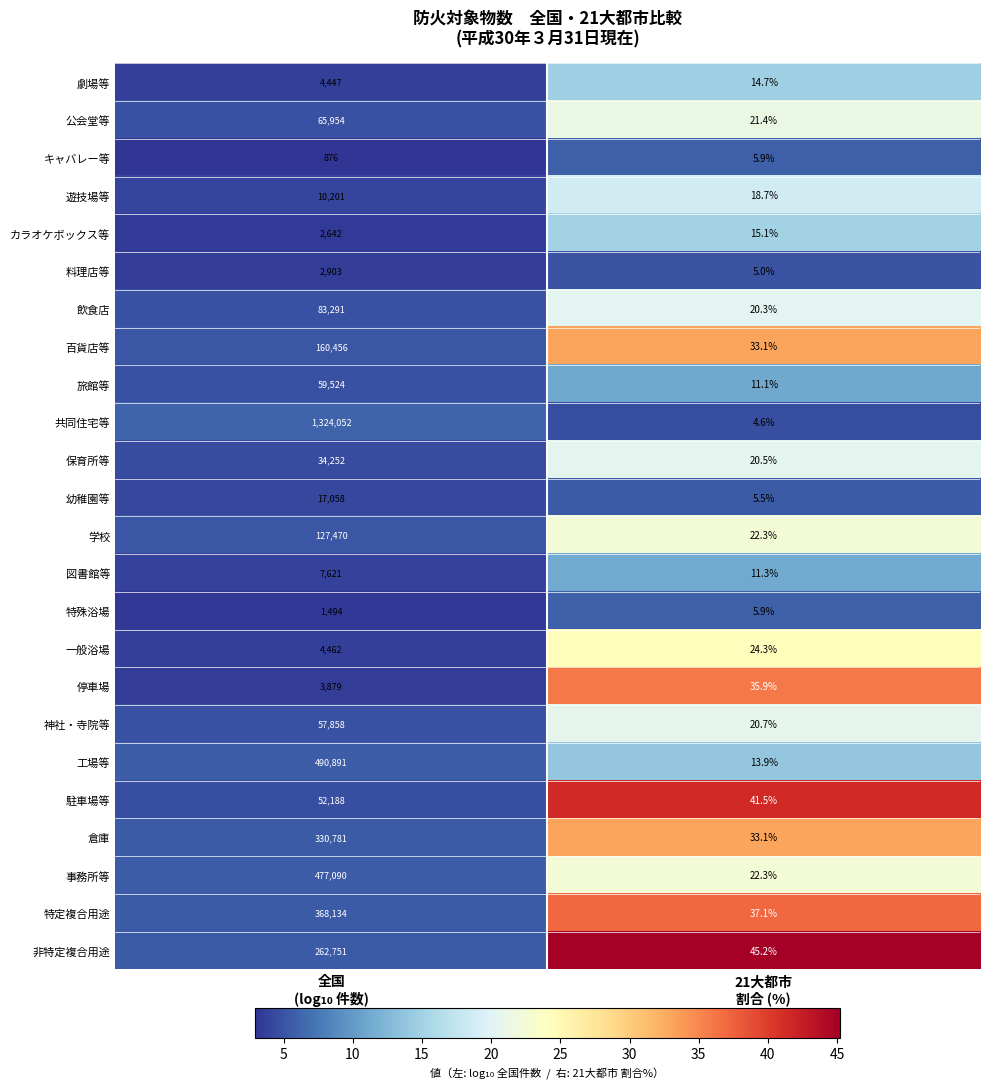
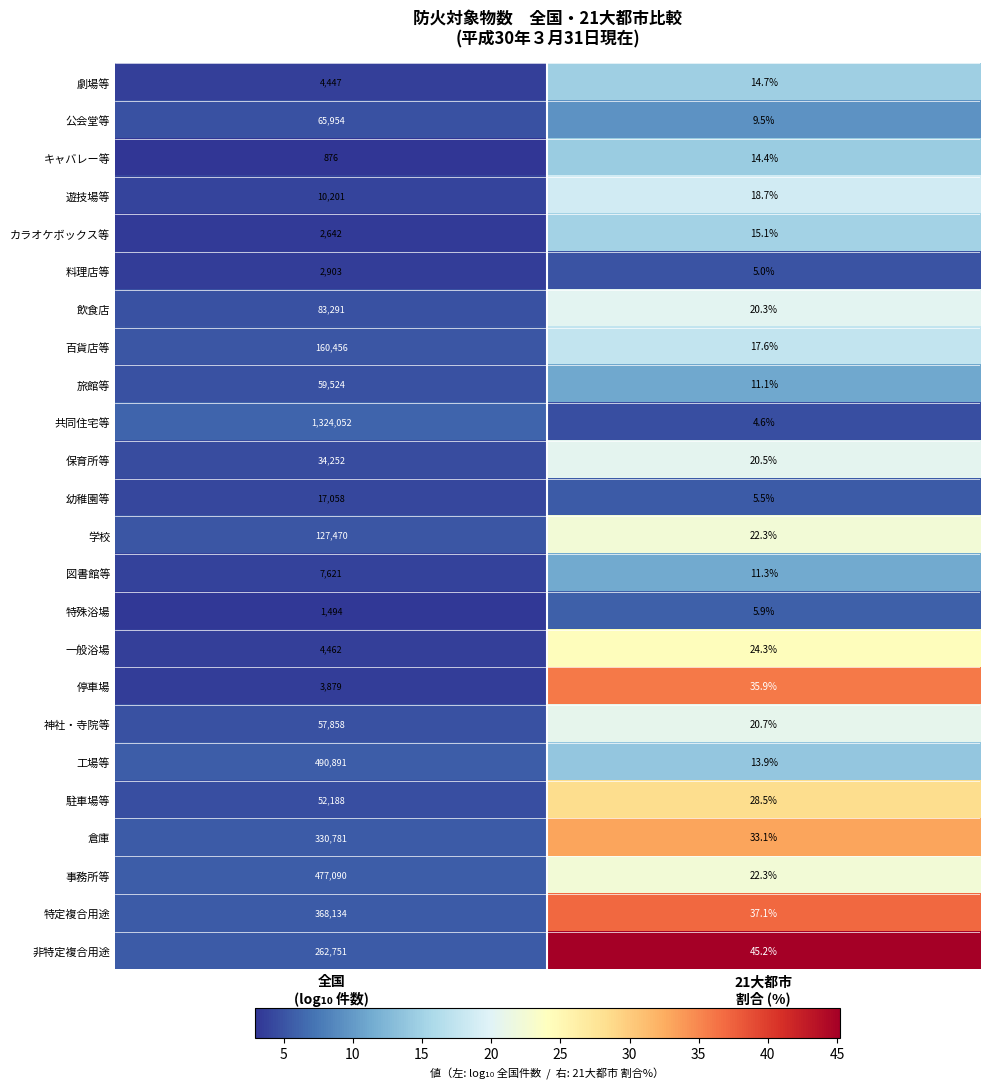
  {
    "劇場等": {
      "全国 (log₁₀ 件数)": "4,447",
      "21大都市 割合 (%)": "14.7%"
    },
    "公会堂等": {
      "全国 (log₁₀ 件数)": "65,954",
-     "21大都市 割合 (%)": "21.4%"
+     "21大都市 割合 (%)": "9.5%"
    },
    "キャバレー等": {
      "全国 (log₁₀ 件数)": "876",
-     "21大都市 割合 (%)": "5.9%"
+     "21大都市 割合 (%)": "14.4%"
    },
    "遊技場等": {
      "全国 (log₁₀ 件数)": "10,201",
      "21大都市 割合 (%)": "18.7%"
    },
    "カラオケボックス等": {
      "全国 (log₁₀ 件数)": "2,642",
      "21大都市 割合 (%)": "15.1%"
    },
    "料理店等": {
      "全国 (log₁₀ 件数)": "2,903",
      "21大都市 割合 (%)": "5.0%"
    },
    "飲食店": {
      "全国 (log₁₀ 件数)": "83,291",
      "21大都市 割合 (%)": "20.3%"
    },
    "百貨店等": {
      "全国 (log₁₀ 件数)": "160,456",
-     "21大都市 割合 (%)": "33.1%"
+     "21大都市 割合 (%)": "17.6%"
    },
    "旅館等": {
      "全国 (log₁₀ 件数)": "59,524",
      "21大都市 割合 (%)": "11.1%"
    },
    "共同住宅等": {
      "全国 (log₁₀ 件数)": "1,324,052",
      "21大都市 割合 (%)": "4.6%"
    },
    "保育所等": {
      "全国 (log₁₀ 件数)": "34,252",
      "21大都市 割合 (%)": "20.5%"
    },
    "幼稚園等": {
      "全国 (log₁₀ 件数)": "17,058",
      "21大都市 割合 (%)": "5.5%"
    },
    "学校": {
      "全国 (log₁₀ 件数)": "127,470",
      "21大都市 割合 (%)": "22.3%"
    },
    "図書館等": {
      "全国 (log₁₀ 件数)": "7,621",
      "21大都市 割合 (%)": "11.3%"
    },
    "特殊浴場": {
      "全国 (log₁₀ 件数)": "1,494",
      "21大都市 割合 (%)": "5.9%"
    },
    "一般浴場": {
      "全国 (log₁₀ 件数)": "4,462",
      "21大都市 割合 (%)": "24.3%"
    },
    "停車場": {
      "全国 (log₁₀ 件数)": "3,879",
      "21大都市 割合 (%)": "35.9%"
    },
    "神社・寺院等": {
      "全国 (log₁₀ 件数)": "57,858",
      "21大都市 割合 (%)": "20.7%"
    },
    "工場等": {
      "全国 (log₁₀ 件数)": "490,891",
      "21大都市 割合 (%)": "13.9%"
    },
    "駐車場等": {
      "全国 (log₁₀ 件数)": "52,188",
-     "21大都市 割合 (%)": "41.5%"
+     "21大都市 割合 (%)": "28.5%"
    },
    "倉庫": {
      "全国 (log₁₀ 件数)": "330,781",
      "21大都市 割合 (%)": "33.1%"
    },
    "事務所等": {
      "全国 (log₁₀ 件数)": "477,090",
      "21大都市 割合 (%)": "22.3%"
    },
    "特定複合用途": {
      "全国 (log₁₀ 件数)": "368,134",
      "21大都市 割合 (%)": "37.1%"
    },
    "非特定複合用途": {
      "全国 (log₁₀ 件数)": "262,751",
      "21大都市 割合 (%)": "45.2%"
    }
  }
